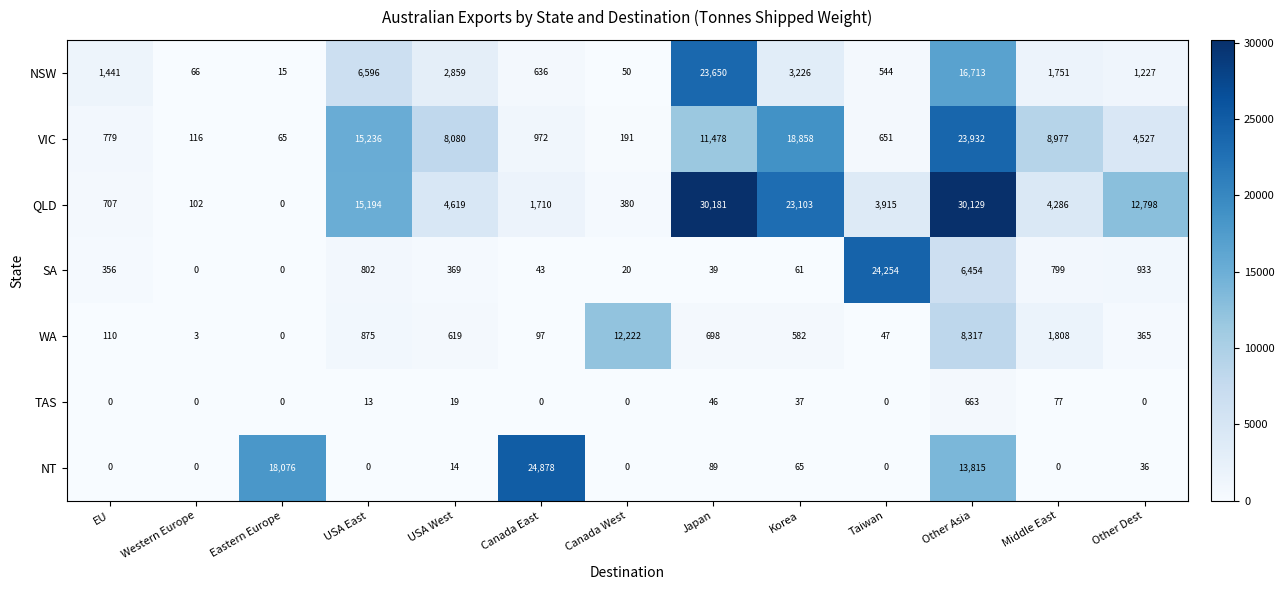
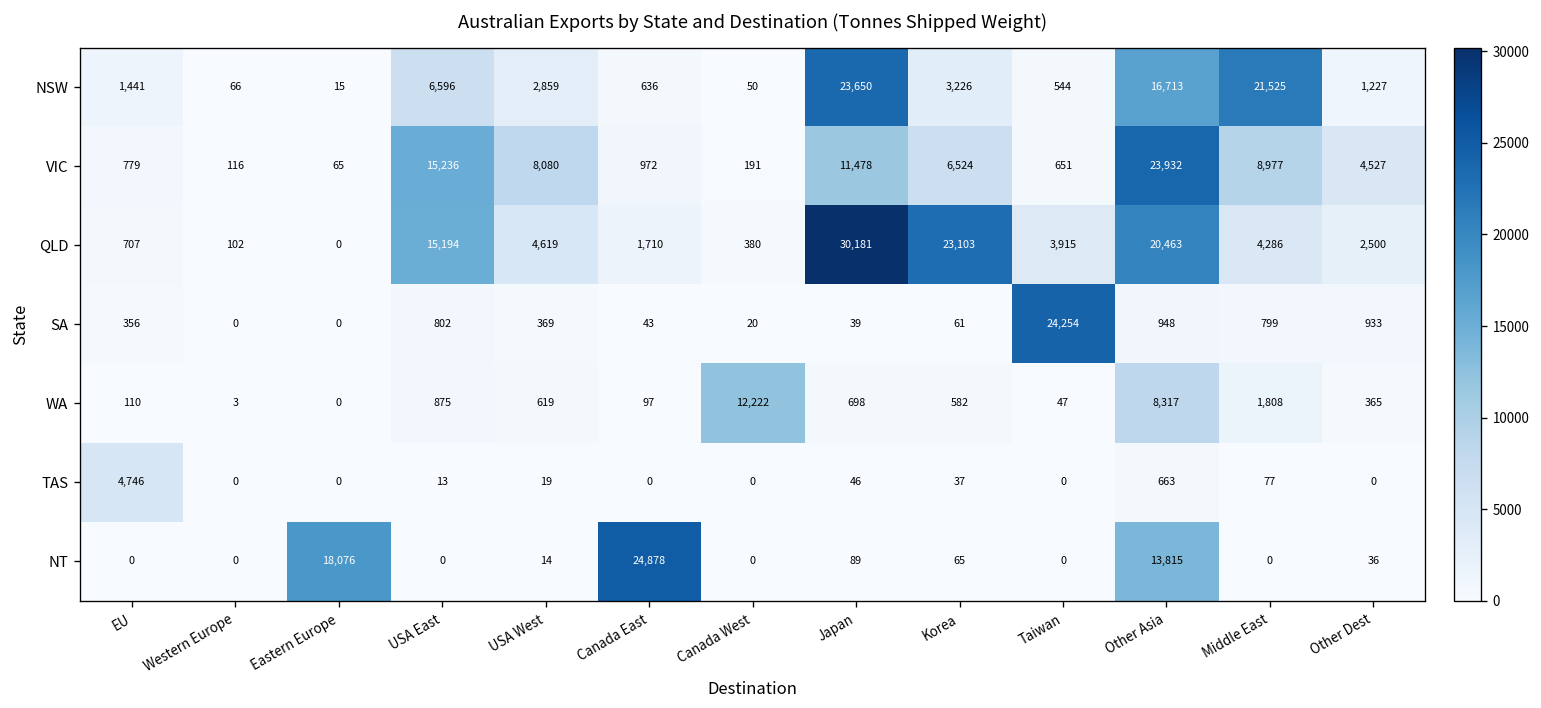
  {
    "NSW": {
      "EU": "1,441",
      "Western Europe": "66",
      "Eastern Europe": "15",
      "USA East": "6,596",
      "USA West": "2,859",
      "Canada East": "636",
      "Canada West": "50",
      "Japan": "23,650",
      "Korea": "3,226",
      "Taiwan": "544",
      "Other Asia": "16,713",
-     "Middle East": "1,751",
+     "Middle East": "21,525",
      "Other Dest": "1,227"
    },
    "VIC": {
      "EU": "779",
      "Western Europe": "116",
      "Eastern Europe": "65",
      "USA East": "15,236",
      "USA West": "8,080",
      "Canada East": "972",
      "Canada West": "191",
      "Japan": "11,478",
-     "Korea": "18,858",
+     "Korea": "6,524",
      "Taiwan": "651",
      "Other Asia": "23,932",
      "Middle East": "8,977",
      "Other Dest": "4,527"
    },
    "QLD": {
      "EU": "707",
      "Western Europe": "102",
      "Eastern Europe": "0",
      "USA East": "15,194",
      "USA West": "4,619",
      "Canada East": "1,710",
      "Canada West": "380",
      "Japan": "30,181",
      "Korea": "23,103",
      "Taiwan": "3,915",
-     "Other Asia": "30,129",
+     "Other Asia": "20,463",
      "Middle East": "4,286",
-     "Other Dest": "12,798"
+     "Other Dest": "2,500"
    },
    "SA": {
      "EU": "356",
      "Western Europe": "0",
      "Eastern Europe": "0",
      "USA East": "802",
      "USA West": "369",
      "Canada East": "43",
      "Canada West": "20",
      "Japan": "39",
      "Korea": "61",
      "Taiwan": "24,254",
-     "Other Asia": "6,454",
+     "Other Asia": "948",
      "Middle East": "799",
      "Other Dest": "933"
    },
    "WA": {
      "EU": "110",
      "Western Europe": "3",
      "Eastern Europe": "0",
      "USA East": "875",
      "USA West": "619",
      "Canada East": "97",
      "Canada West": "12,222",
      "Japan": "698",
      "Korea": "582",
      "Taiwan": "47",
      "Other Asia": "8,317",
      "Middle East": "1,808",
      "Other Dest": "365"
    },
    "TAS": {
-     "EU": "0",
+     "EU": "4,746",
      "Western Europe": "0",
      "Eastern Europe": "0",
      "USA East": "13",
      "USA West": "19",
      "Canada East": "0",
      "Canada West": "0",
      "Japan": "46",
      "Korea": "37",
      "Taiwan": "0",
      "Other Asia": "663",
      "Middle East": "77",
      "Other Dest": "0"
    },
    "NT": {
      "EU": "0",
      "Western Europe": "0",
      "Eastern Europe": "18,076",
      "USA East": "0",
      "USA West": "14",
      "Canada East": "24,878",
      "Canada West": "0",
      "Japan": "89",
      "Korea": "65",
      "Taiwan": "0",
      "Other Asia": "13,815",
      "Middle East": "0",
      "Other Dest": "36"
    }
  }
